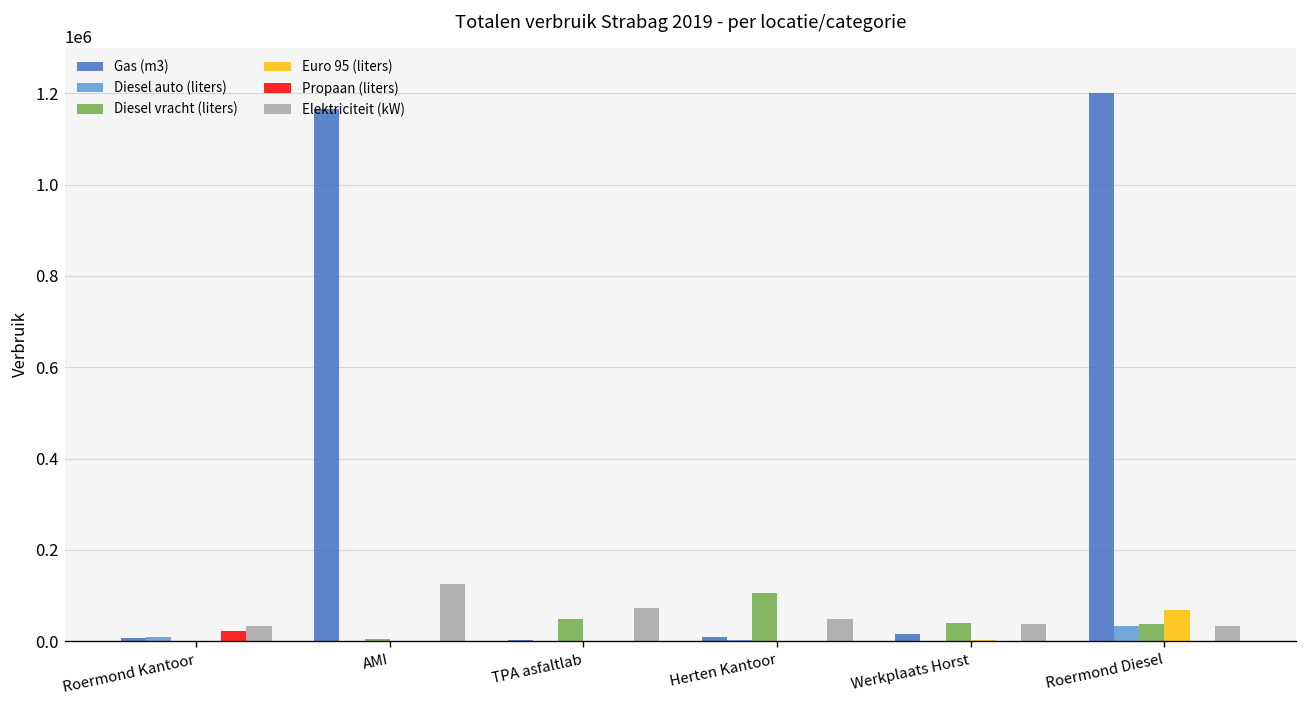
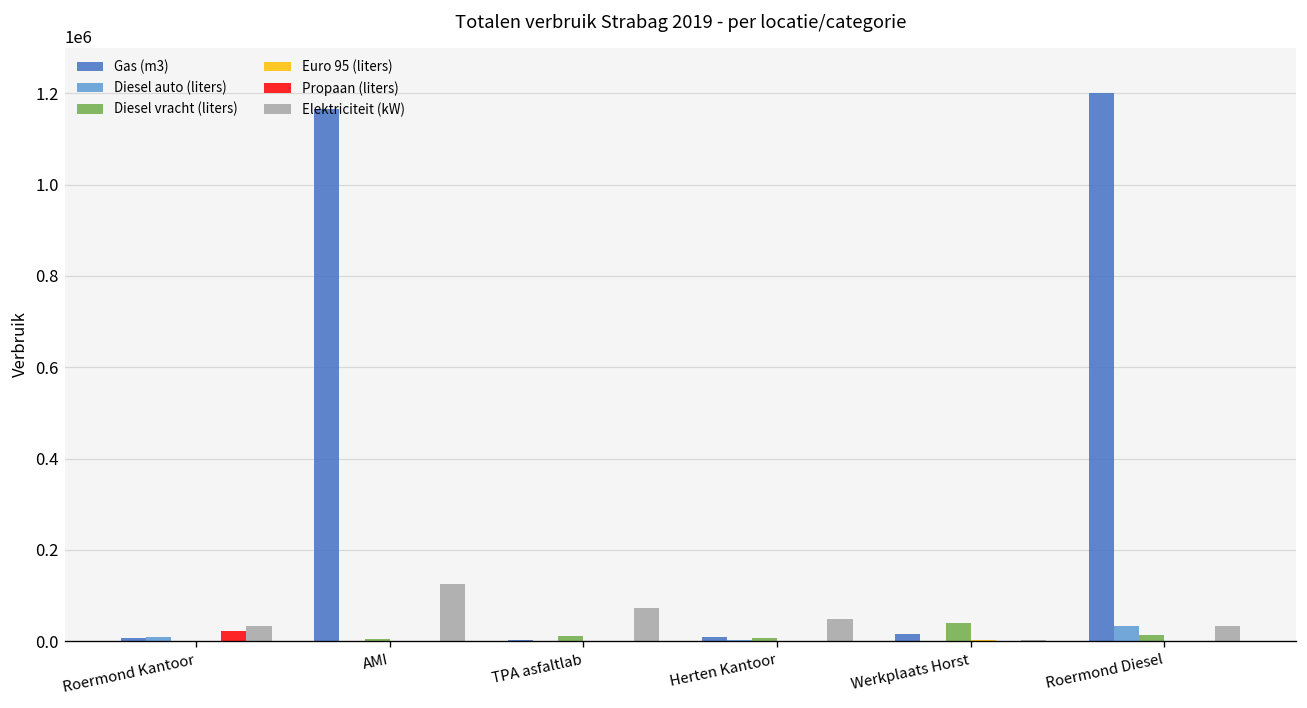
  {
    "Diesel vracht (liters)": {
      "Roermond Kantoor": 0,
-     "TPA asfaltlab": 50000,
-     "Herten Kantoor": 100000,
+     "TPA asfaltlab": 10000,
+     "Herten Kantoor": 10000,
      "Werkplaats Horst": 40000,
-     "Roermond Diesel": 40000
+     "Roermond Diesel": 10000
    },
    "Euro 95 (liters)": {
      "Herten Kantoor": 0,
-     "Roermond Diesel": 70000
+     "Roermond Diesel": 0
    },
    "Propaan (liters)": {
      "Roermond Kantoor": 20000,
      "TPA asfaltlab": 0,
      "Roermond Diesel": 0
    },
    "Elektriciteit (kW)": {
      "Roermond Kantoor": 30000,
      "AMI": 120000,
      "TPA asfaltlab": 70000,
      "Herten Kantoor": 50000,
-     "Werkplaats Horst": 40000,
+     "Werkplaats Horst": 0,
      "Roermond Diesel": 30000
    }
  }
